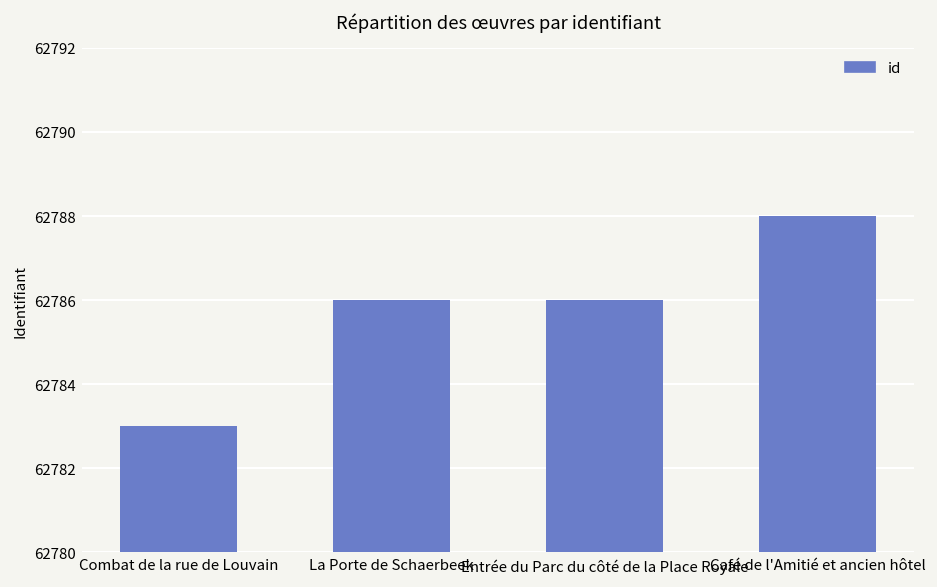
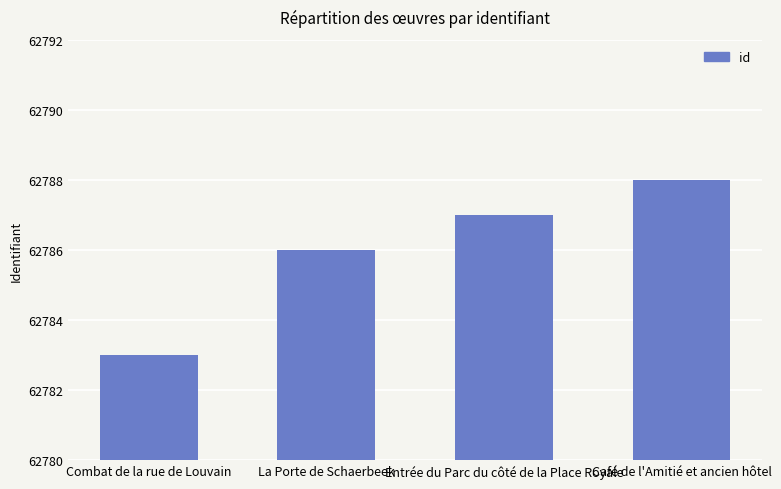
  {
    "Combat de la rue de Louvain": 62783,
    "La Porte de Schaerbeek": 62786,
-   "Entrée du Parc du côté de la Place Royale": 62786
+   "Entrée du Parc du côté de la Place Royale": 62787
  }
